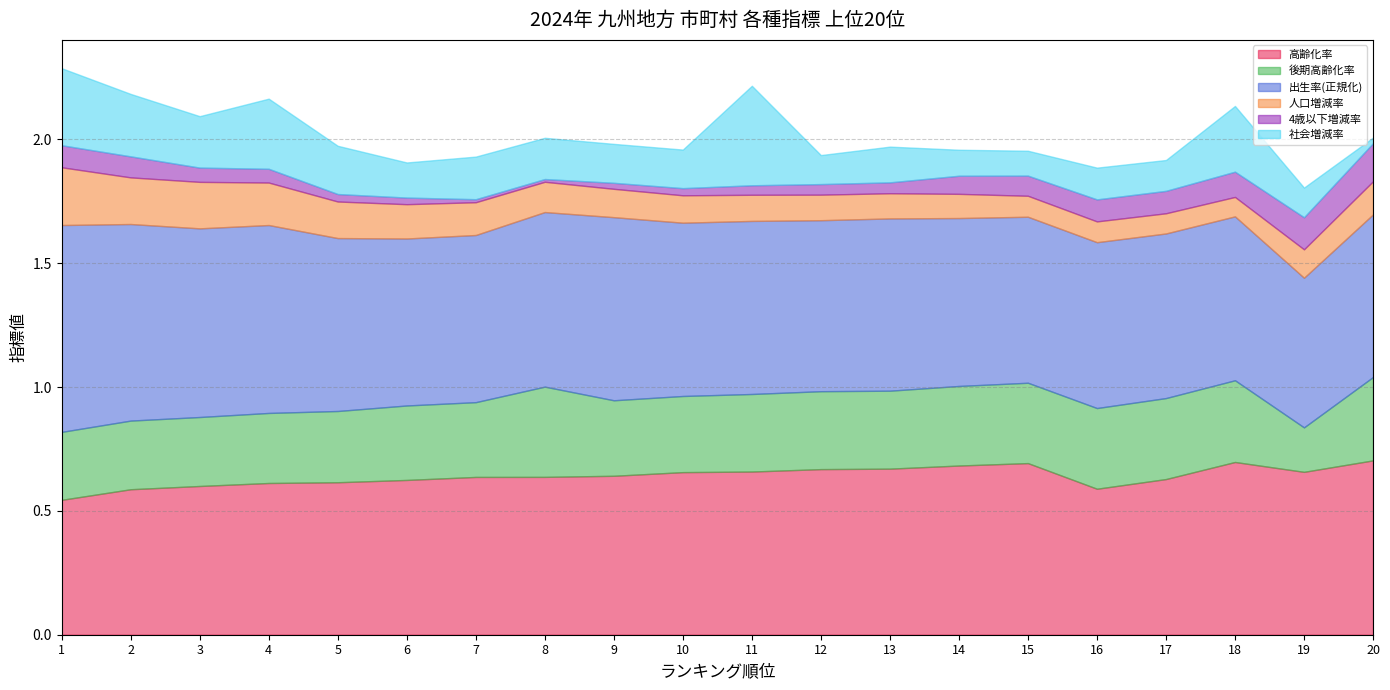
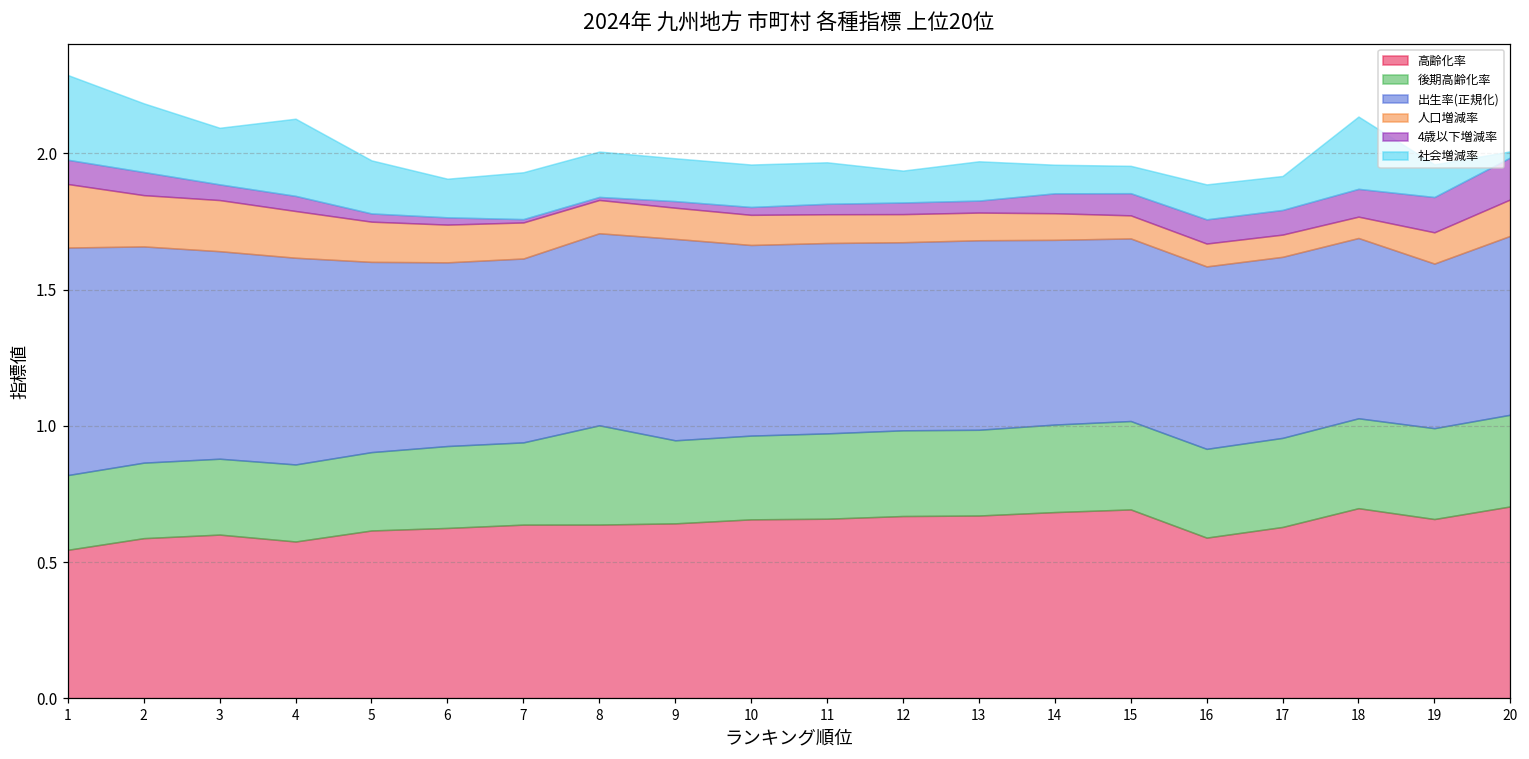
  {
    "高齢化率": {
      "1": 0.54,
      "2": 0.59,
      "3": 0.60,
-     "4": 0.61,
+     "4": 0.58,
      "5": 0.62,
      "6": 0.63,
      "7": 0.64,
      "8": 0.64,
      "9": 0.64,
      "10": 0.66,
      "11": 0.66,
      "12": 0.67,
      "13": 0.67,
      "14": 0.68,
      "15": 0.69,
      "16": 0.59,
      "17": 0.63,
      "18": 0.70,
      "19": 0.66,
      "20": 0.70
    },
    "後期高齢化率": {
      "1": 0.27,
      "2": 0.28,
      "3": 0.28,
      "4": 0.28,
      "5": 0.29,
      "6": 0.30,
      "7": 0.30,
      "8": 0.36,
      "9": 0.30,
      "10": 0.31,
      "11": 0.31,
      "12": 0.31,
      "13": 0.31,
      "14": 0.32,
      "15": 0.32,
      "16": 0.33,
      "17": 0.33,
      "18": 0.33,
-     "19": 0.18,
+     "19": 0.33,
      "20": 0.34
    },
    "出生率(正規化)": {
      "1": 0.84,
      "2": 0.79,
      "3": 0.76,
      "4": 0.76,
      "5": 0.70,
      "6": 0.67,
      "7": 0.68,
      "8": 0.71,
      "9": 0.74,
      "10": 0.70,
      "11": 0.70,
      "12": 0.69,
      "13": 0.70,
      "14": 0.68,
      "15": 0.67,
      "16": 0.67,
      "17": 0.66,
      "18": 0.66,
      "19": 0.60,
      "20": 0.66
    },
    "人口増減率": {
      "1": 0.23,
      "2": 0.19,
      "3": 0.19,
      "4": 0.17,
      "5": 0.15,
      "6": 0.14,
      "7": 0.13,
      "8": 0.12,
      "9": 0.11,
      "10": 0.11,
      "11": 0.11,
      "12": 0.10,
      "13": 0.10,
      "14": 0.10,
      "15": 0.08,
      "16": 0.08,
      "17": 0.08,
      "18": 0.08,
      "19": 0.11,
      "20": 0.13
    },
    "4歳以下増減率": {
      "1": 0.09,
      "2": 0.08,
      "3": 0.06,
      "4": 0.06,
      "5": 0.03,
      "6": 0.03,
      "7": 0.01,
      "8": 0.01,
      "9": 0.02,
      "10": 0.03,
      "11": 0.04,
      "12": 0.04,
      "13": 0.04,
      "14": 0.07,
      "15": 0.08,
      "16": 0.09,
      "17": 0.09,
      "18": 0.10,
      "19": 0.13,
      "20": 0.15
    },
    "社会増減率": {
      "1": 0.31,
      "2": 0.25,
      "3": 0.21,
      "4": 0.28,
      "5": 0.19,
      "6": 0.14,
      "7": 0.17,
      "8": 0.17,
      "9": 0.16,
      "10": 0.16,
-     "11": 0.40,
+     "11": 0.15,
      "12": 0.12,
      "13": 0.14,
      "14": 0.10,
      "15": 0.10,
      "16": 0.13,
      "17": 0.12,
      "18": 0.27,
      "19": 0.12,
      "20": 0.02
    }
  }
